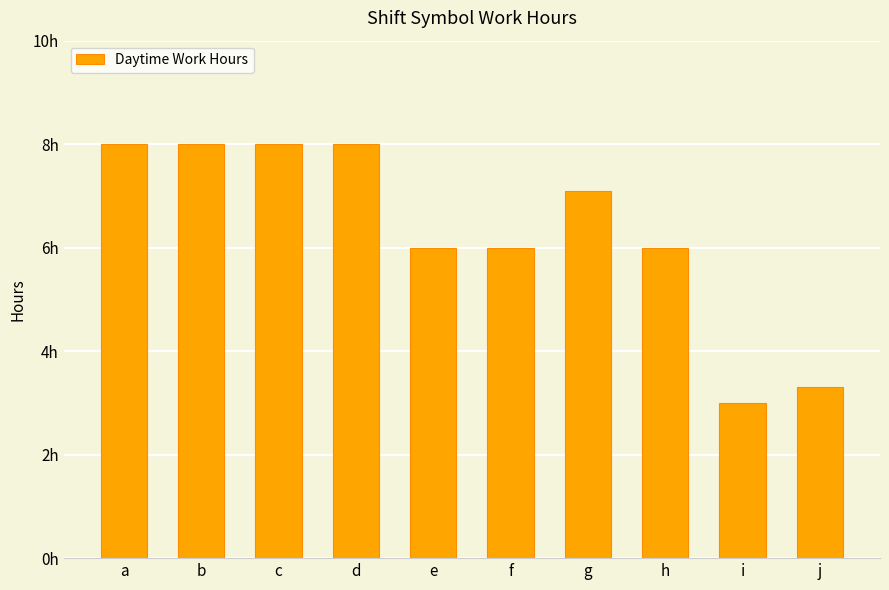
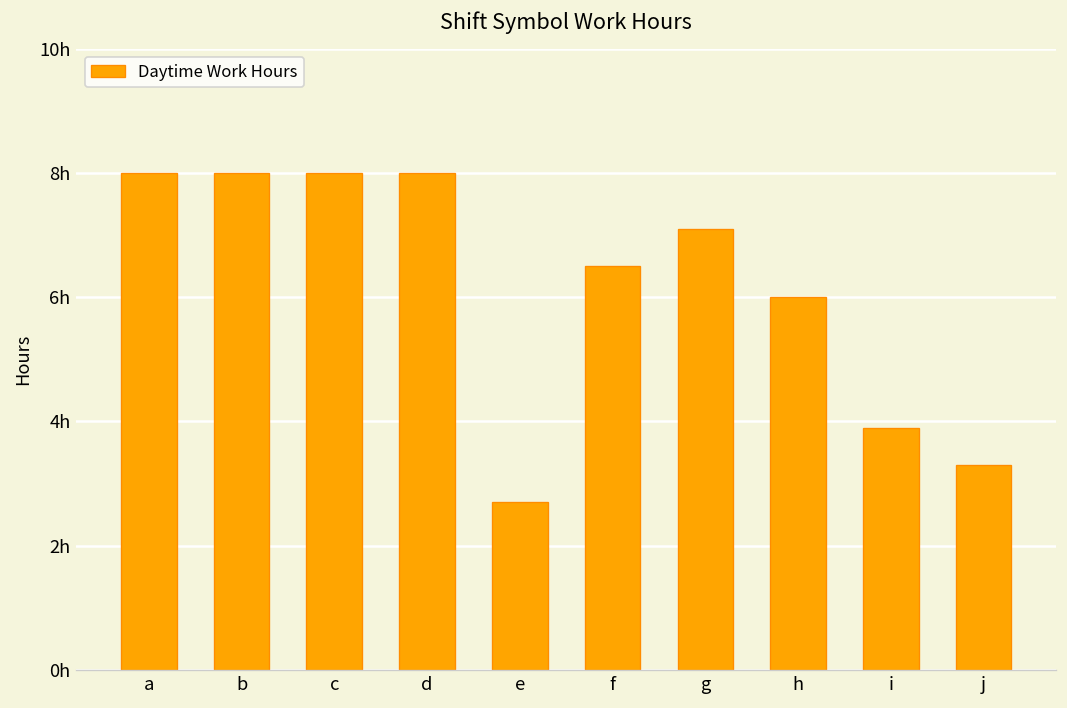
  {
    "a": "8.0h",
    "b": "8.0h",
    "c": "8.0h",
    "d": "8.0h",
-   "e": "6.0h",
-   "f": "6.0h",
+   "e": "2.7h",
+   "f": "6.5h",
    "g": "7.1h",
    "h": "6.0h",
-   "i": "3.0h",
+   "i": "3.9h",
    "j": "3.3h"
  }
